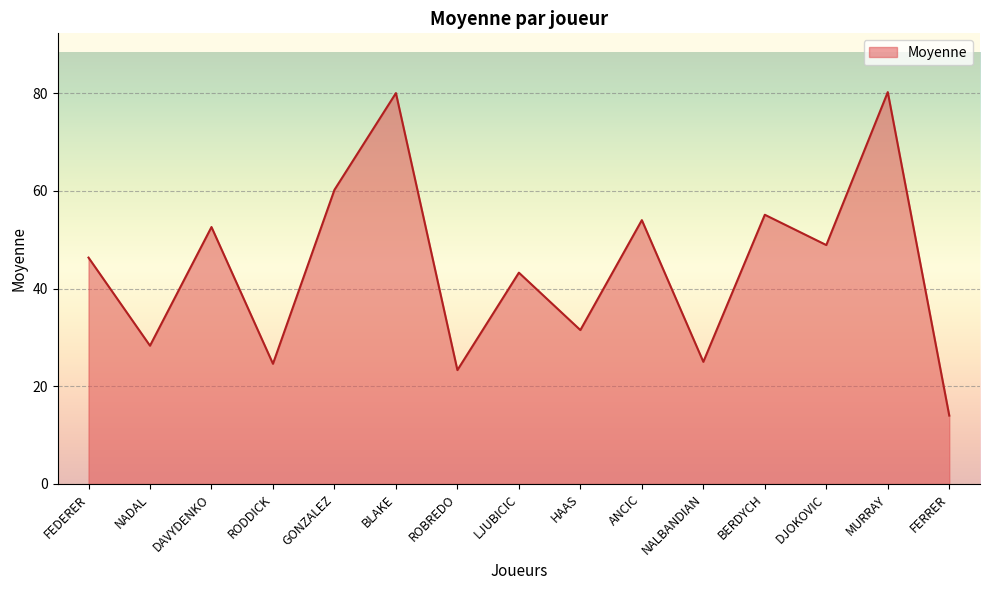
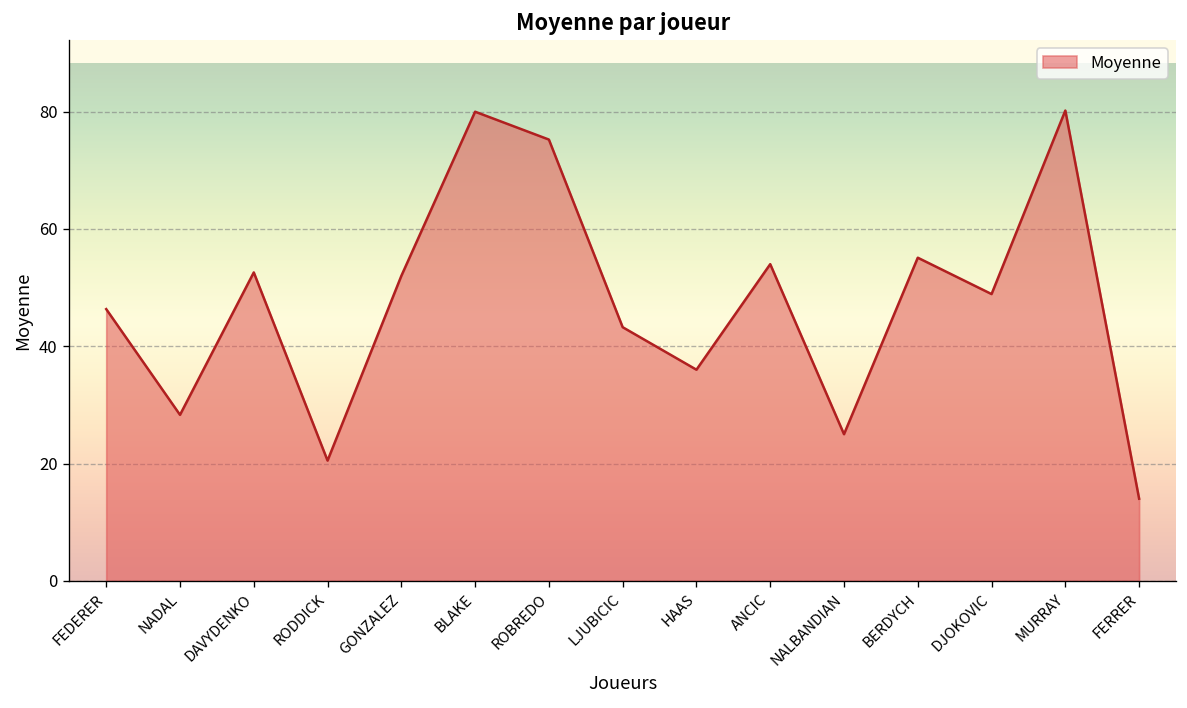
  {
    "FEDERER": 46,
    "NADAL": 28,
    "DAVYDENKO": 53,
-   "RODDICK": 25,
-   "GONZALEZ": 60,
+   "RODDICK": 21,
+   "GONZALEZ": 52,
    "BLAKE": 80,
-   "ROBREDO": 23,
+   "ROBREDO": 75,
    "LJUBICIC": 43,
-   "HAAS": 32,
+   "HAAS": 36,
    "ANCIC": 54,
    "NALBANDIAN": 25,
    "BERDYCH": 55,
    "DJOKOVIC": 49,
    "MURRAY": 80,
    "FERRER": 14
  }
